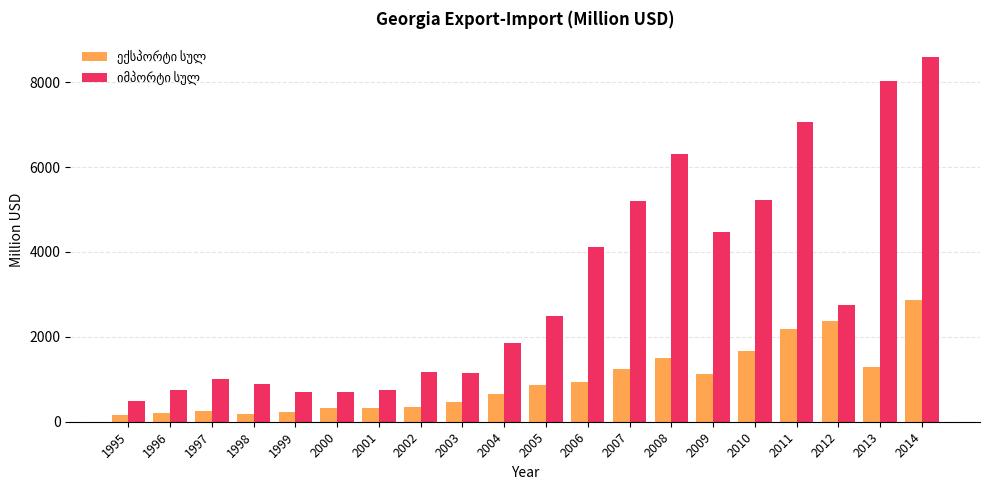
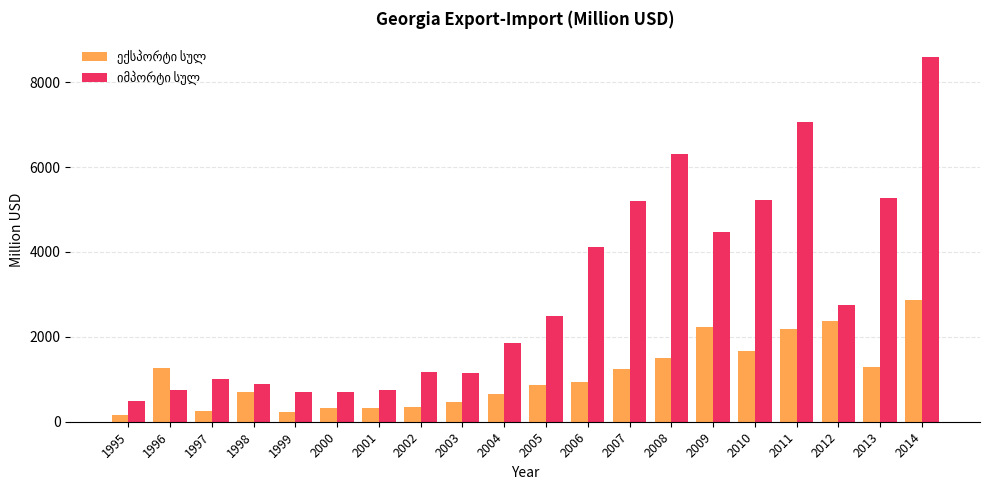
  {
    "ექსპორტი სულ": {
      "1995": 200,
-     "1996": 200,
+     "1996": 1300,
      "1997": 200,
-     "1998": 200,
+     "1998": 700,
      "1999": 200,
      "2000": 300,
      "2001": 300,
      "2002": 300,
      "2003": 500,
      "2004": 600,
      "2005": 900,
      "2006": 900,
      "2007": 1200,
      "2008": 1500,
-     "2009": 1100,
+     "2009": 2200,
      "2010": 1700,
      "2011": 2200,
      "2012": 2400,
      "2013": 1300,
      "2014": 2900
    },
    "იმპორტი სულ": {
      "1995": 500,
      "1996": 800,
      "1997": 1000,
      "1998": 900,
      "1999": 700,
      "2000": 700,
      "2001": 800,
      "2002": 1200,
      "2003": 1100,
      "2004": 1800,
      "2005": 2500,
      "2006": 4100,
      "2007": 5200,
      "2008": 6300,
      "2009": 4500,
      "2010": 5200,
      "2011": 7100,
      "2012": 2800,
-     "2013": 8000,
+     "2013": 5300,
      "2014": 8600
    }
  }
